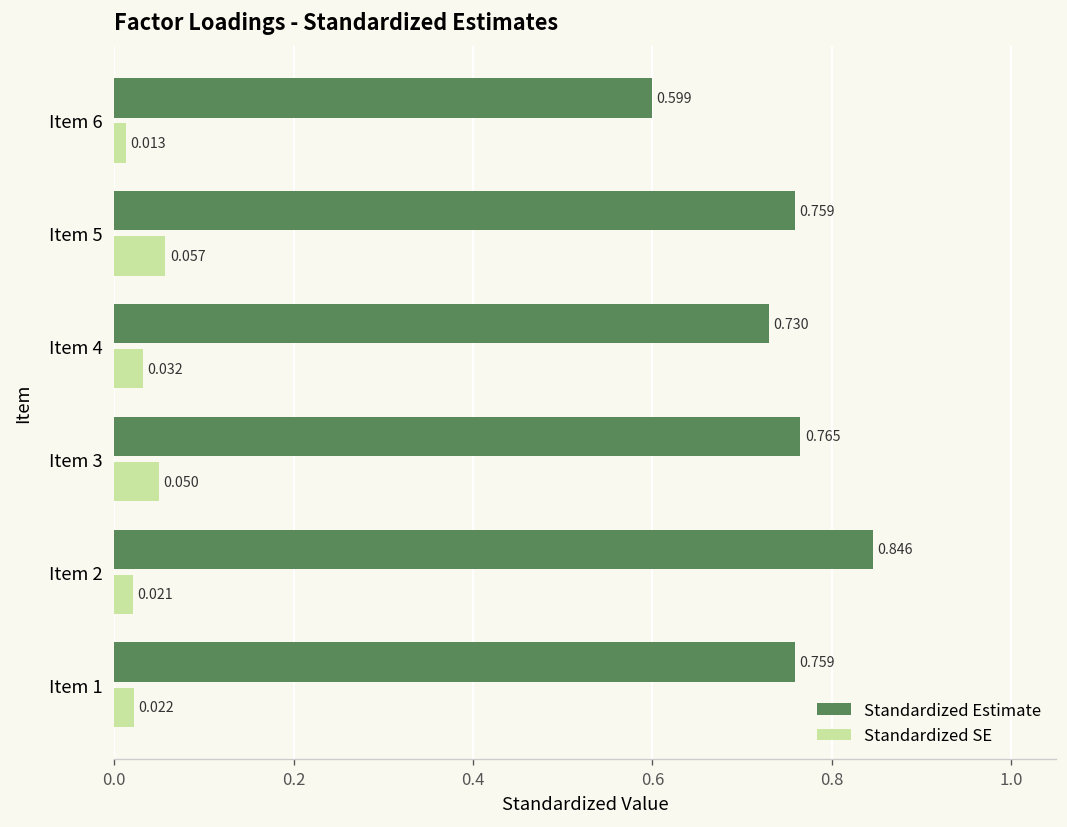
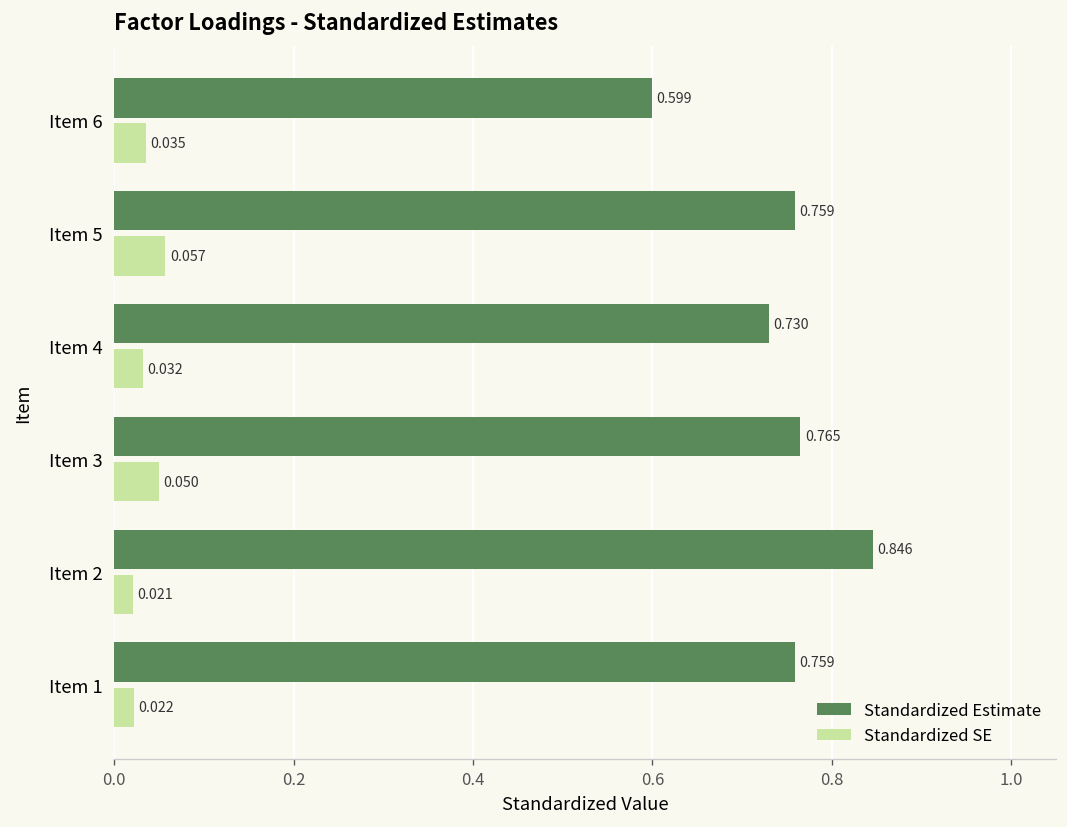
  {
    "Standardized Estimate": {
      "Item 6": 0.599,
      "Item 5": 0.759,
      "Item 4": 0.730,
      "Item 3": 0.765,
      "Item 2": 0.846,
      "Item 1": 0.759
    },
    "Standardized SE": {
-     "Item 6": 0.013,
+     "Item 6": 0.035,
      "Item 5": 0.057,
      "Item 4": 0.032,
      "Item 3": 0.050,
      "Item 2": 0.021,
      "Item 1": 0.022
    }
  }
